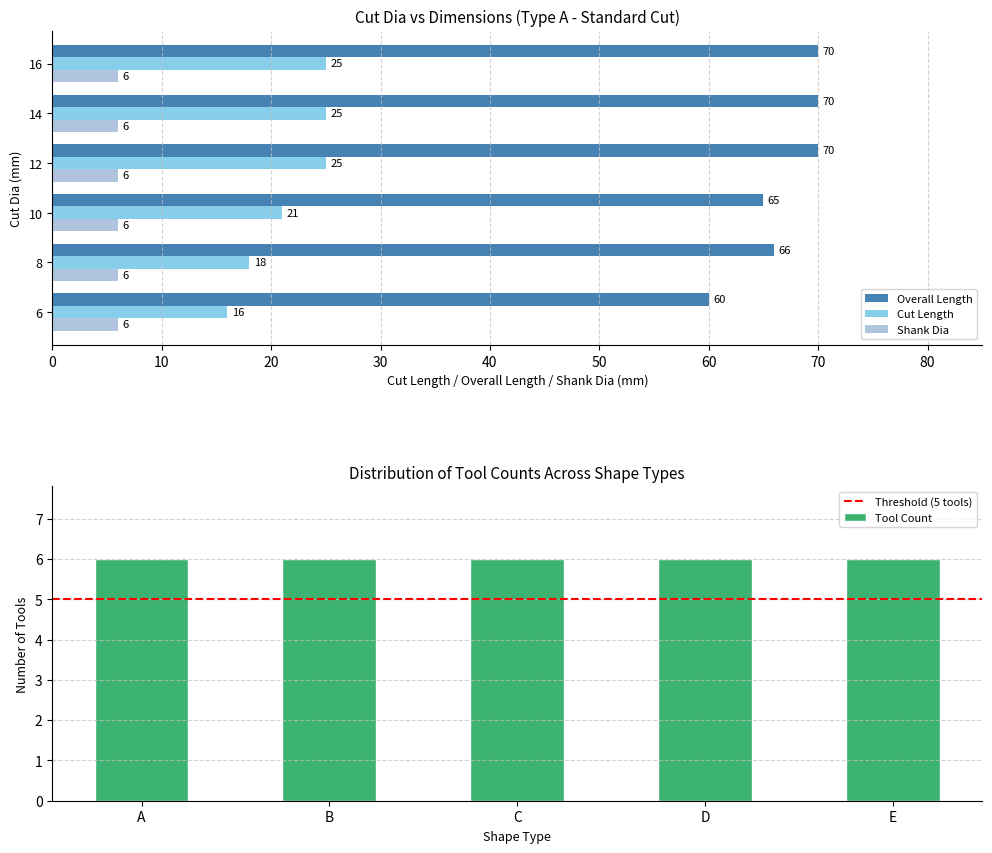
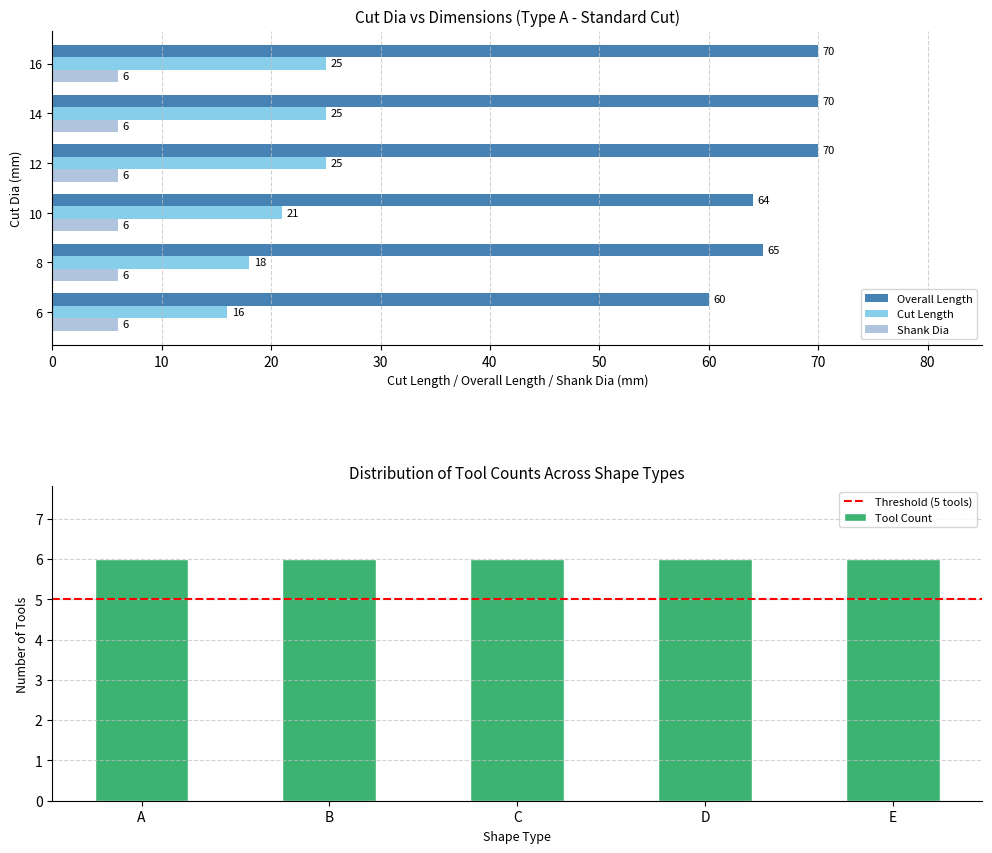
  {
    "Cut Dia vs Dimensions (Type A - Standard Cut)": {
      "Overall Length": {
        "16": 70,
        "14": 70,
        "12": 70,
-       "10": 65,
-       "8": 66,
+       "10": 64,
+       "8": 65,
        "6": 60
      }
    },
    "Distribution of Tool Counts Across Shape Types": {
      "A": 6.0,
      "B": 6.0,
      "C": 6.0,
      "D": 6.0,
      "E": 6.0
    }
  }
